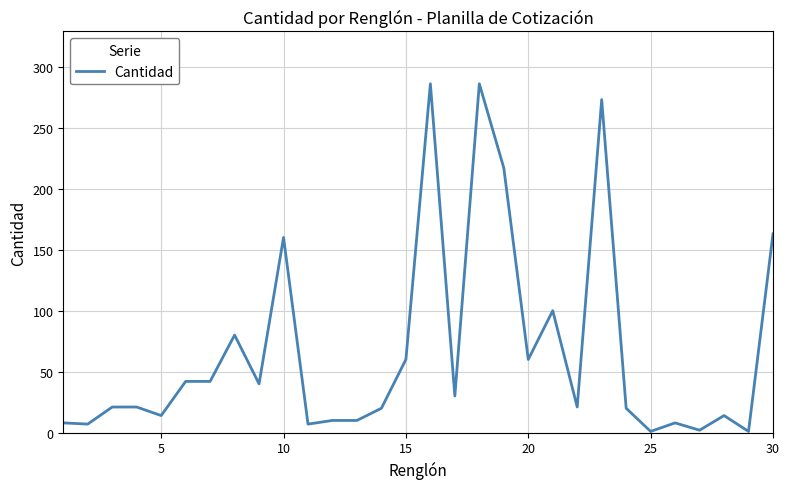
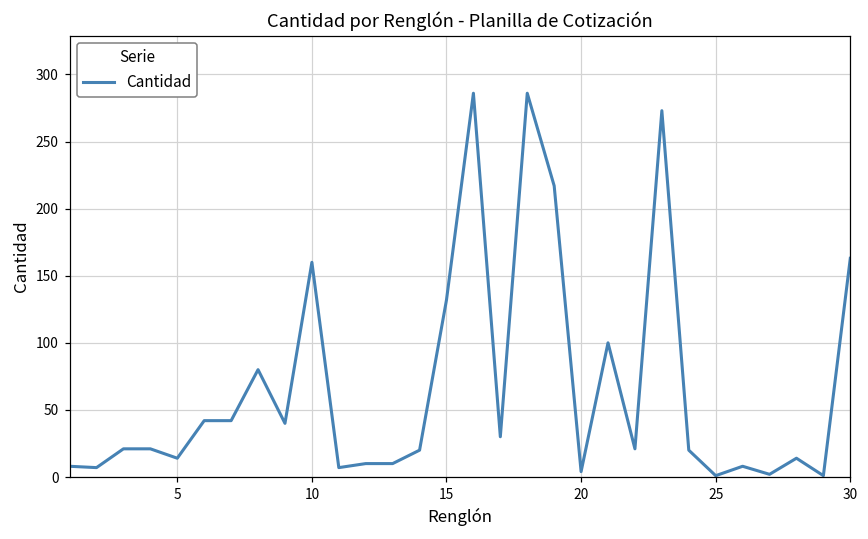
  {
    "5": 14,
    "10": 160,
-   "15": 60,
-   "20": 60,
+   "15": 132,
+   "20": 4,
    "25": 1,
    "30": 163
  }
